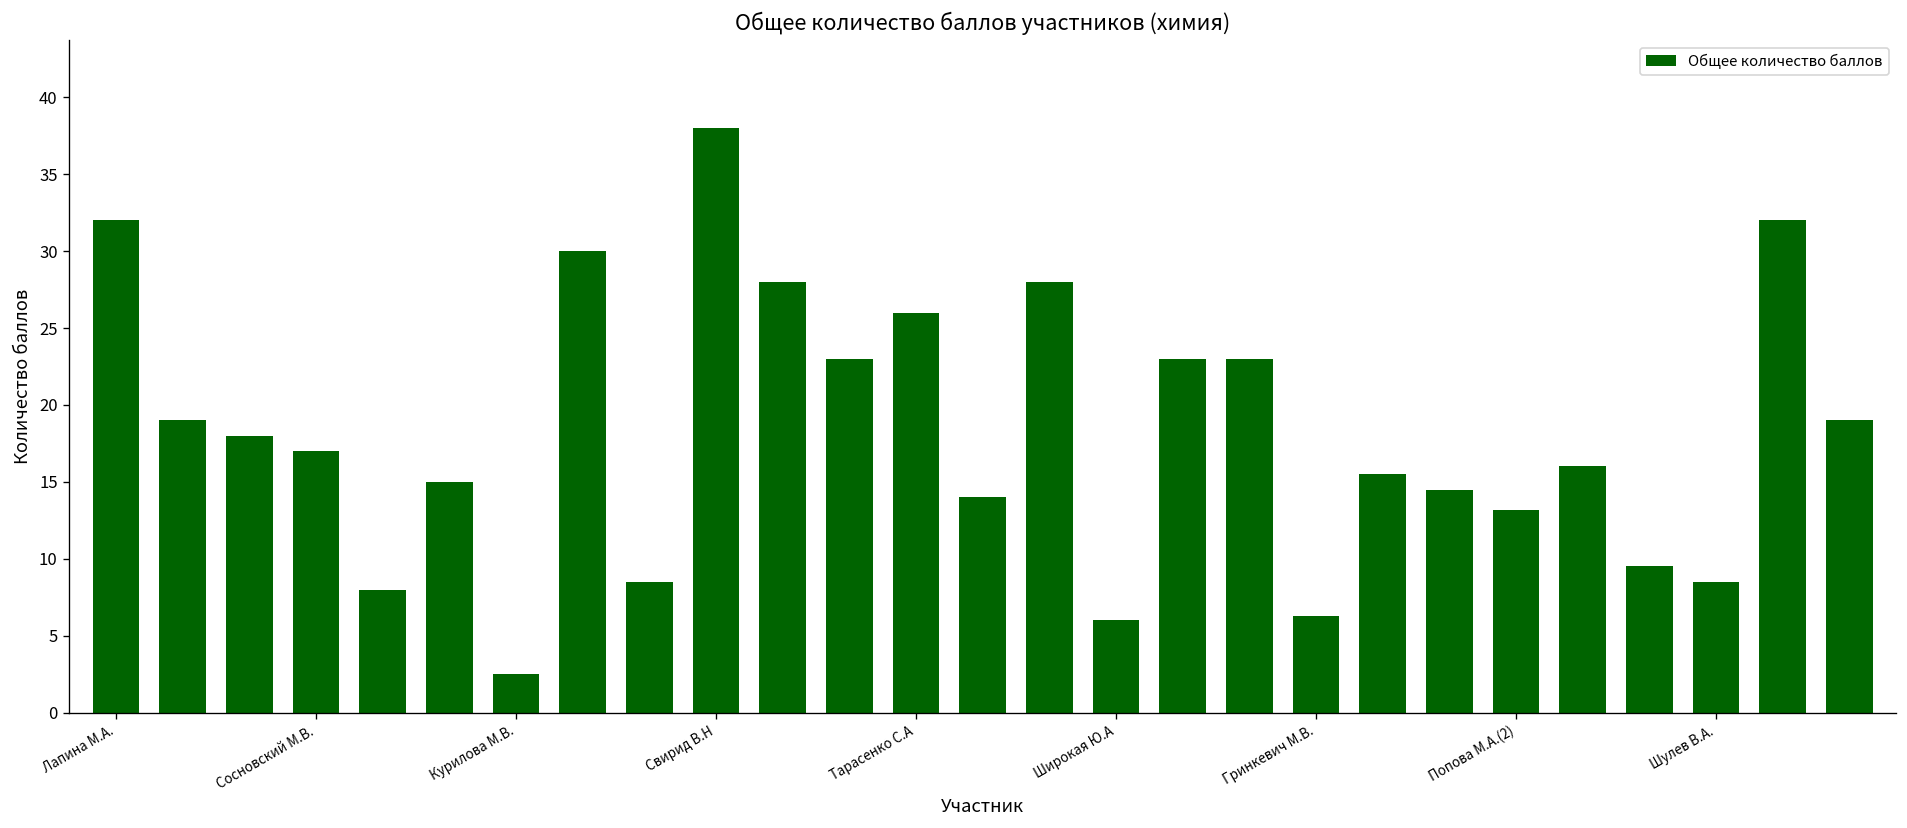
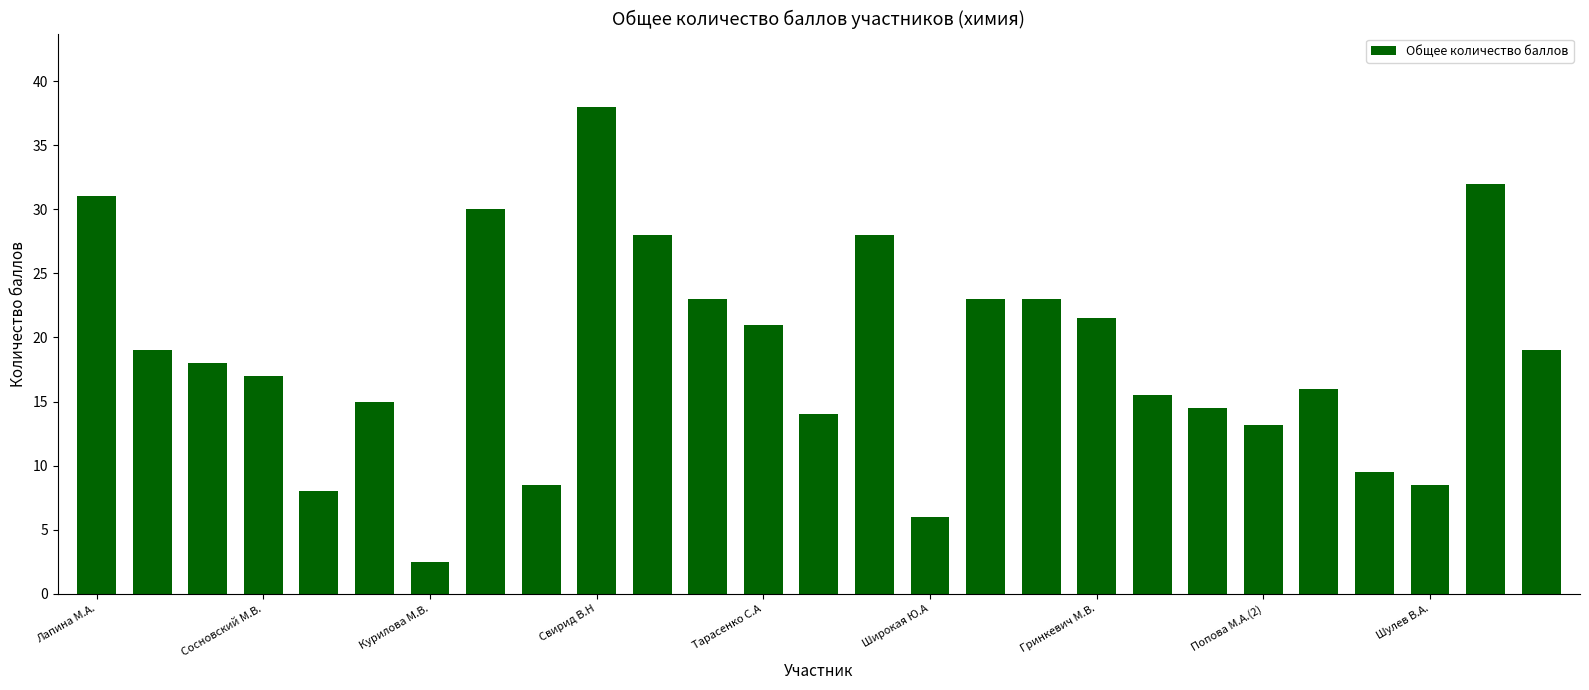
  {
-   "Лапина М.А.": 32,
+   "Лапина М.А.": 31,
    "Сосновский М.В.": 17.0,
    "Курилова М.В.": 2.5,
    "Свирид В.Н": 38.0,
-   "Тарасенко С.А": 26,
+   "Тарасенко С.А": 21,
    "Широкая Ю.А": 6.0,
-   "Гринкевич М.В.": 6.3,
+   "Гринкевич М.В.": 21.5,
    "Попова М.А.(2)": 13.2,
    "Шулев В.А.": 8.5
  }
